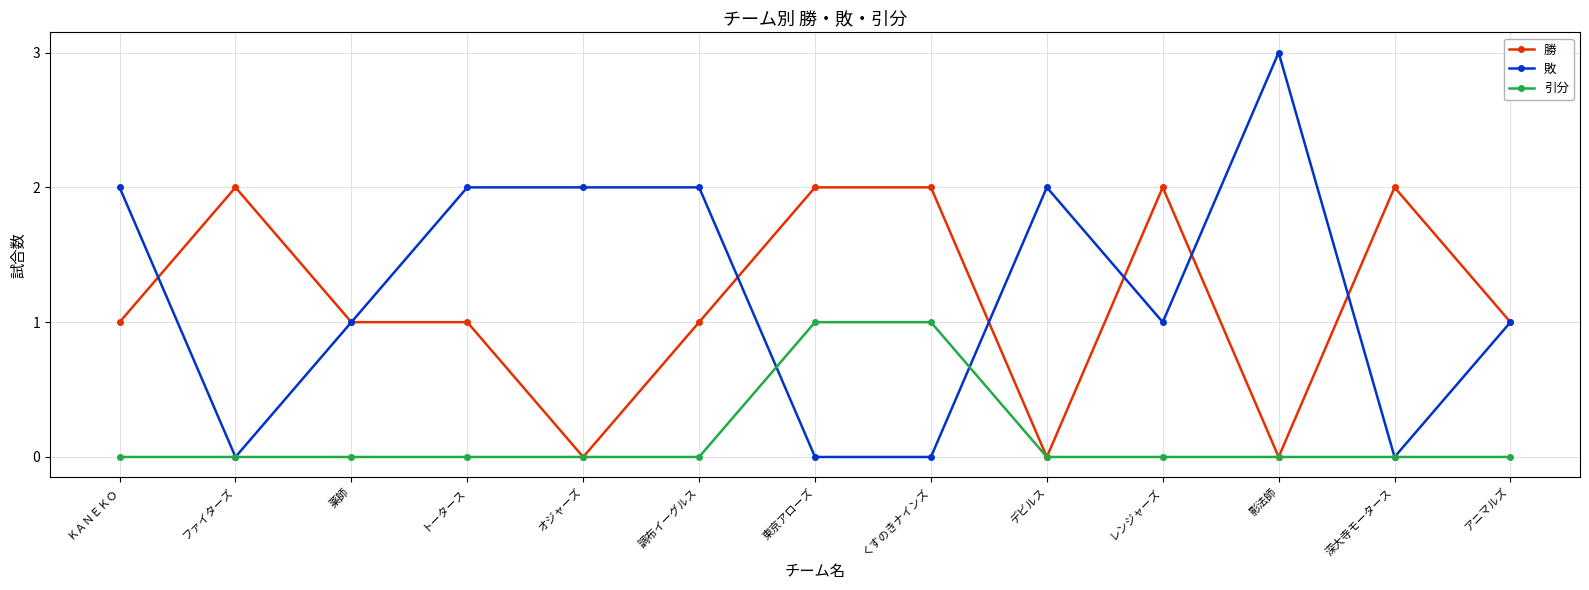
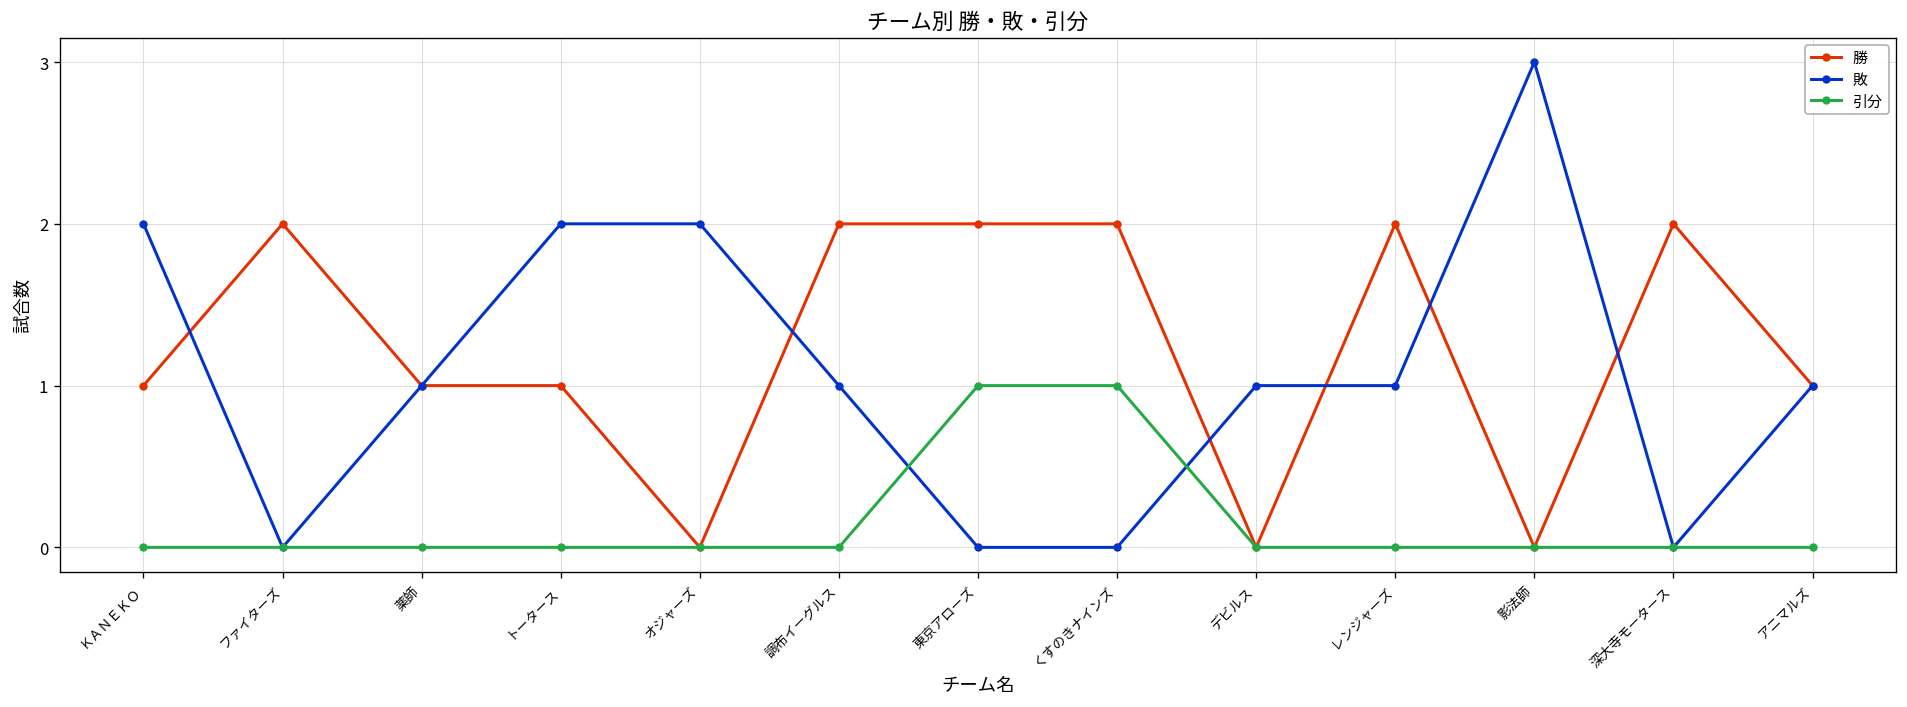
  {
    "勝": {
      "ＫＡＮＥＫＯ": 1,
      "ファイターズ": 2,
      "トータース": 1,
-     "調布イーグルス": 1,
+     "調布イーグルス": 2,
      "東京アローズ": 2,
      "くすのきナインズ": 2,
      "レンジャーズ": 2,
      "深大寺モータース": 2
    },
    "敗": {
      "ＫＡＮＥＫＯ": 2,
      "トータース": 2,
      "オジャーズ": 2,
-     "調布イーグルス": 2,
+     "調布イーグルス": 1,
      "東京アローズ": 0,
      "くすのきナインズ": 0,
-     "デビルス": 2,
+     "デビルス": 1,
      "レンジャーズ": 1,
      "影法師": 3
    },
    "引分": {
      "ＫＡＮＥＫＯ": 0,
      "薬師": 0,
      "トータース": 0,
      "調布イーグルス": 0,
      "東京アローズ": 1,
      "くすのきナインズ": 1,
      "レンジャーズ": 0,
      "アニマルズ": 0
    }
  }
